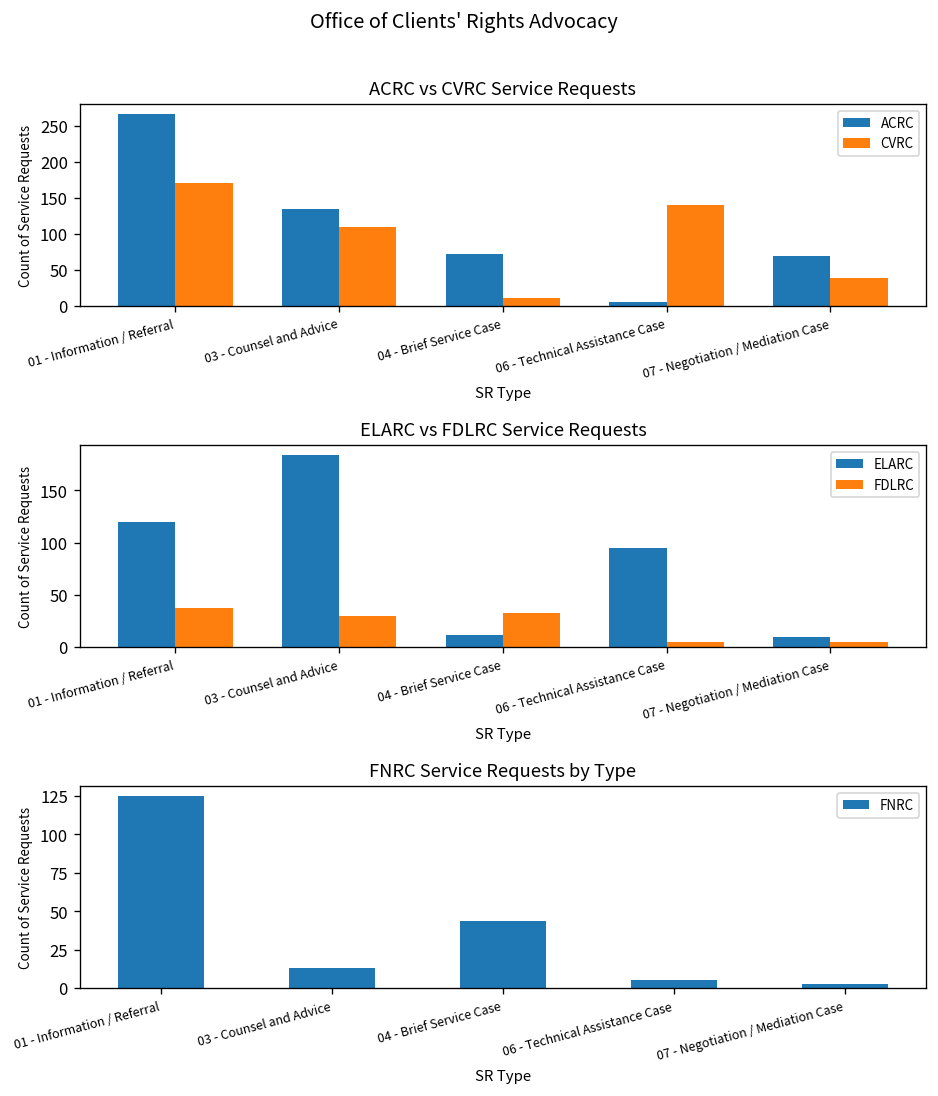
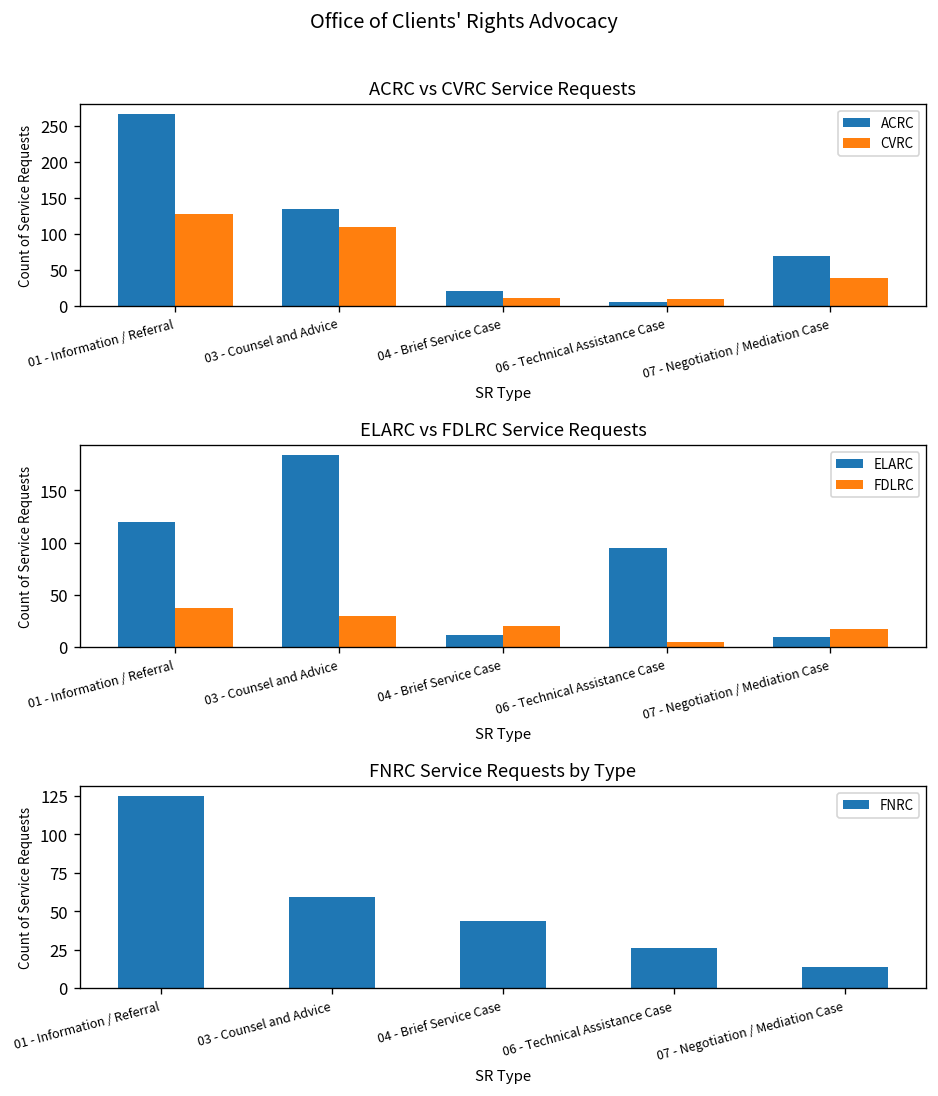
  {
    "ACRC vs CVRC Service Requests": {
      "ACRC": {
        "01 - Information / Referral": 270,
        "03 - Counsel and Advice": 130,
-       "04 - Brief Service Case": 70,
+       "04 - Brief Service Case": 20,
        "06 - Technical Assistance Case": 10,
        "07 - Negotiation / Mediation Case": 70
      },
      "CVRC": {
-       "01 - Information / Referral": 170,
+       "01 - Information / Referral": 130,
        "03 - Counsel and Advice": 110,
        "04 - Brief Service Case": 10,
-       "06 - Technical Assistance Case": 140,
+       "06 - Technical Assistance Case": 10,
        "07 - Negotiation / Mediation Case": 40
      }
    },
    "ELARC vs FDLRC Service Requests": {
      "ELARC": {
        "01 - Information / Referral": 120,
        "03 - Counsel and Advice": 180,
        "04 - Brief Service Case": 10,
        "06 - Technical Assistance Case": 100,
        "07 - Negotiation / Mediation Case": 10
      },
      "FDLRC": {
        "01 - Information / Referral": 40,
        "03 - Counsel and Advice": 30,
-       "04 - Brief Service Case": 30,
+       "04 - Brief Service Case": 20,
        "06 - Technical Assistance Case": 10,
-       "07 - Negotiation / Mediation Case": 10
+       "07 - Negotiation / Mediation Case": 20
      }
    },
    "FNRC Service Requests by Type": {
      "01 - Information / Referral": 125,
-     "03 - Counsel and Advice": 13,
+     "03 - Counsel and Advice": 59,
      "04 - Brief Service Case": 44,
-     "06 - Technical Assistance Case": 5,
-     "07 - Negotiation / Mediation Case": 3
+     "06 - Technical Assistance Case": 26,
+     "07 - Negotiation / Mediation Case": 14
    }
  }
